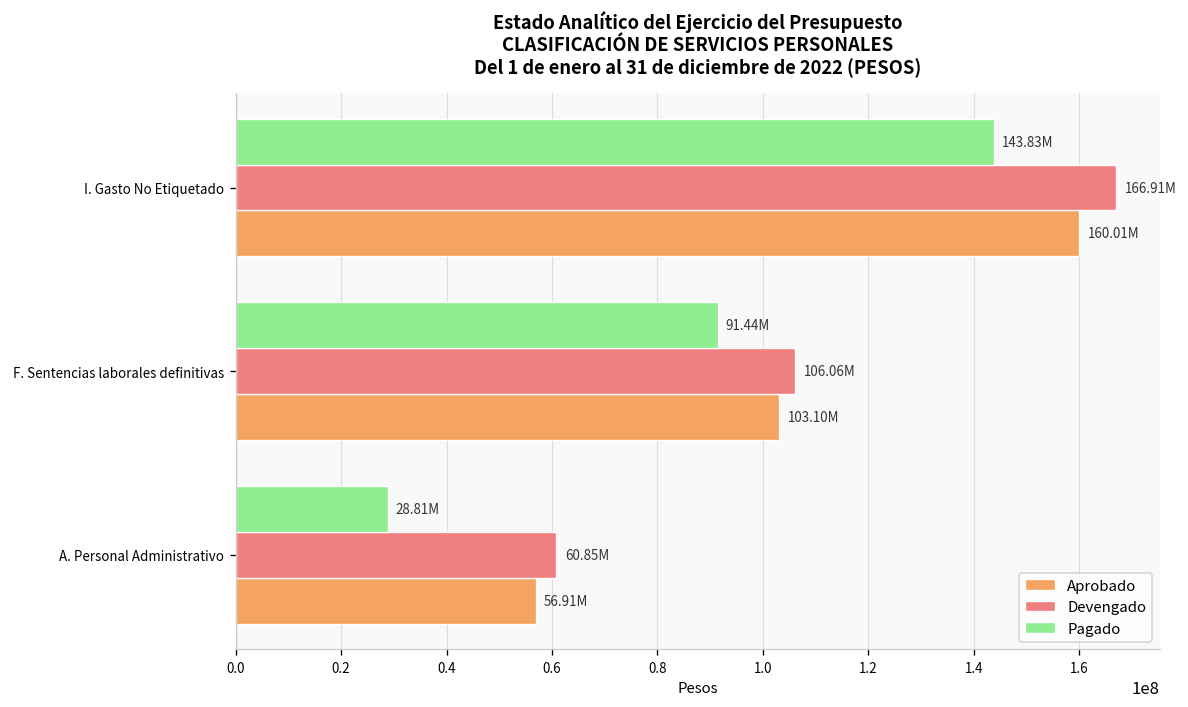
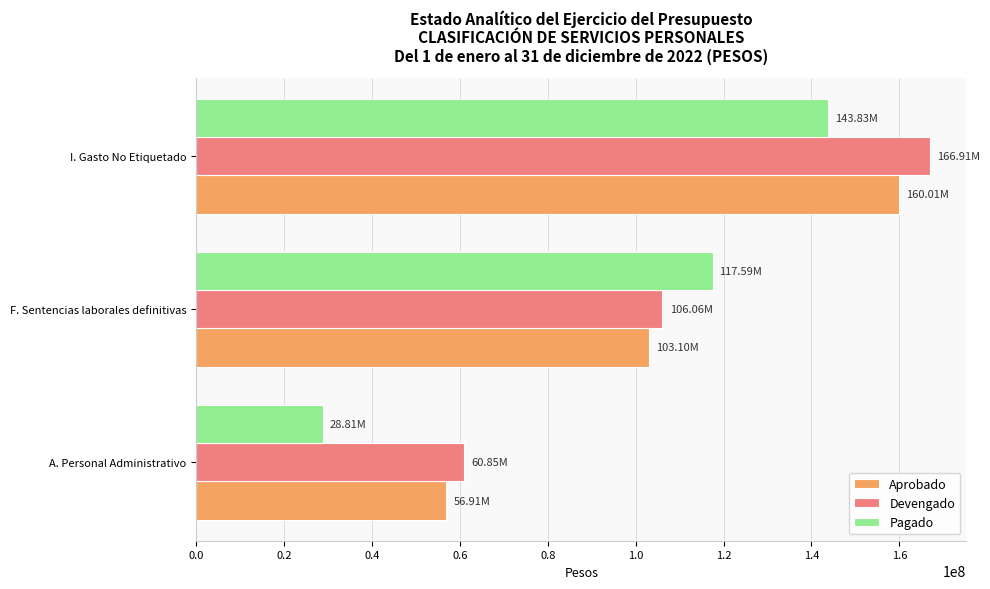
  {
    "Pagado": {
      "I. Gasto No Etiquetado": "143.83M",
-     "F. Sentencias laborales definitivas": "91.44M",
+     "F. Sentencias laborales definitivas": "117.59M",
      "A. Personal Administrativo": "28.81M"
    }
  }
